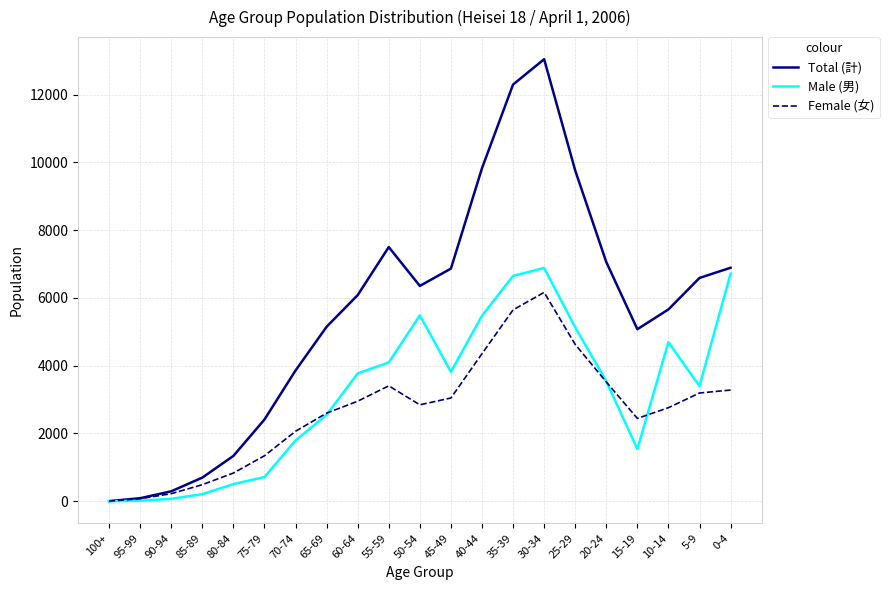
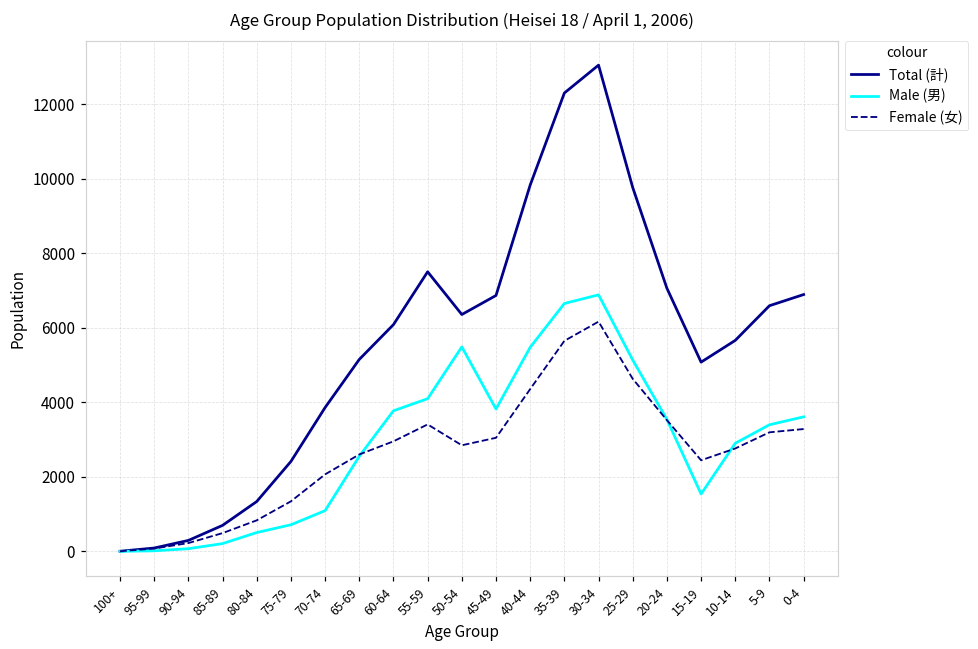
  {
    "Male (男)": {
      "90-94": 100,
      "85-89": 200,
      "80-84": 500,
      "75-79": 700,
-     "70-74": 1800,
+     "70-74": 1100,
      "60-64": 3800,
      "55-59": 4100,
      "50-54": 5500,
      "45-49": 3800,
      "40-44": 5500,
      "35-39": 6700,
      "30-34": 6900,
      "25-29": 5100,
      "15-19": 1500,
-     "10-14": 4700,
+     "10-14": 2900,
      "5-9": 3400,
-     "0-4": 6700
+     "0-4": 3600
    }
  }
